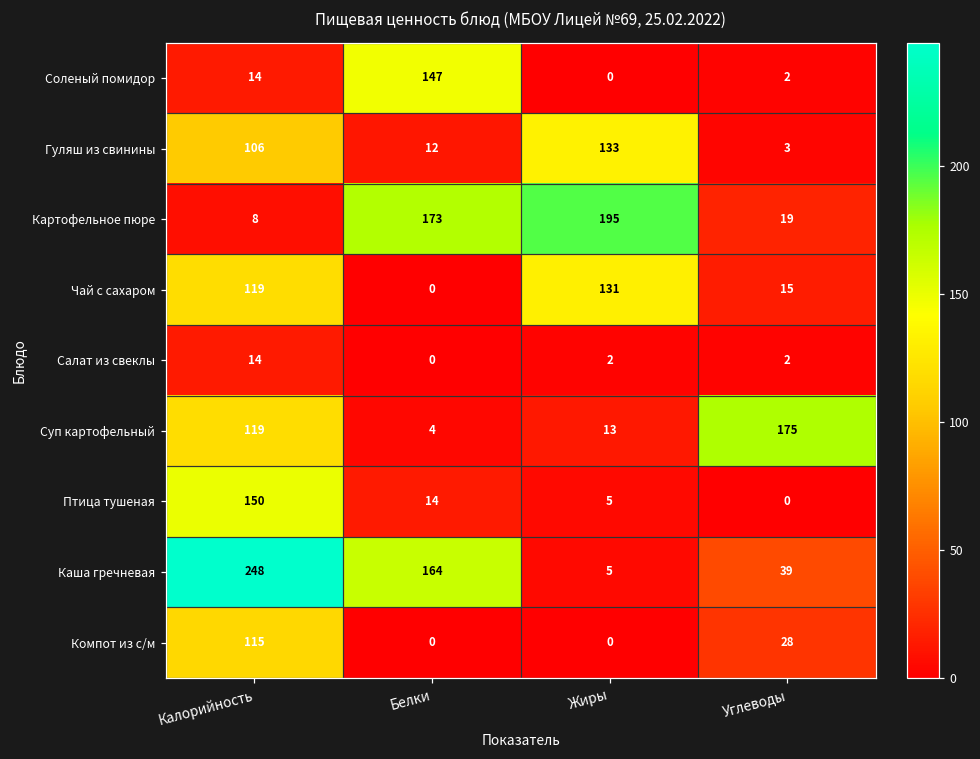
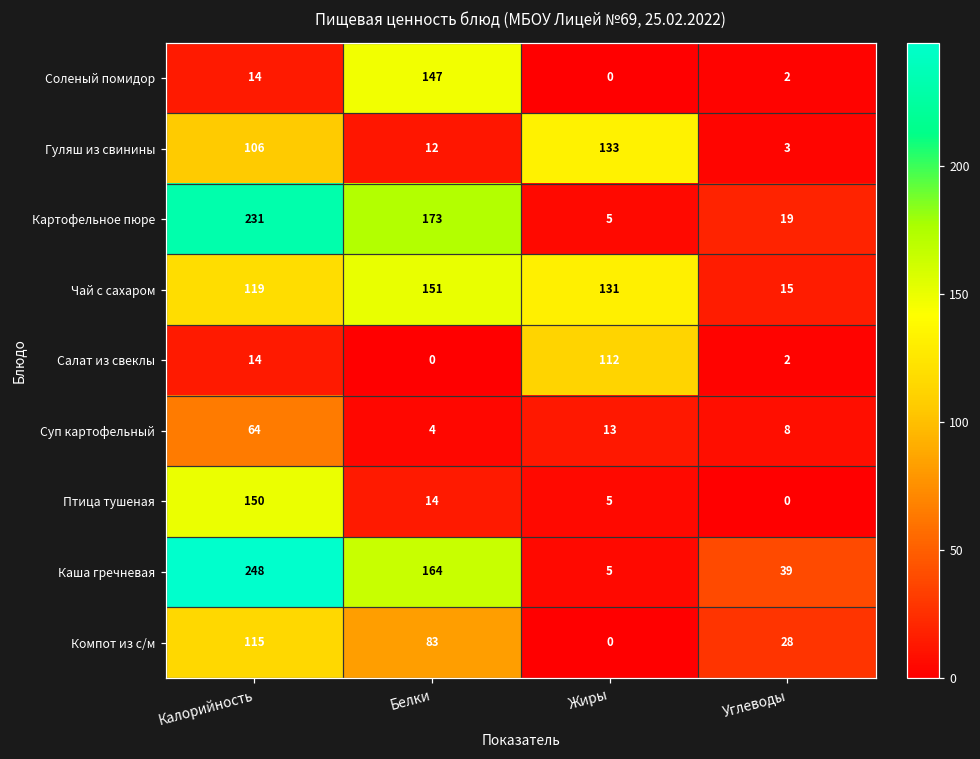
  {
    "Соленый помидор": {
      "Калорийность": 14,
      "Белки": 147,
      "Жиры": 0,
      "Углеводы": 2
    },
    "Гуляш из свинины": {
      "Калорийность": 106,
      "Белки": 12,
      "Жиры": 133,
      "Углеводы": 3
    },
    "Картофельное пюре": {
-     "Калорийность": 8,
+     "Калорийность": 231,
      "Белки": 173,
-     "Жиры": 195,
+     "Жиры": 5,
      "Углеводы": 19
    },
    "Чай с сахаром": {
      "Калорийность": 119,
-     "Белки": 0,
+     "Белки": 151,
      "Жиры": 131,
      "Углеводы": 15
    },
    "Салат из свеклы": {
      "Калорийность": 14,
      "Белки": 0,
-     "Жиры": 2,
+     "Жиры": 112,
      "Углеводы": 2
    },
    "Суп картофельный": {
-     "Калорийность": 119,
+     "Калорийность": 64,
      "Белки": 4,
      "Жиры": 13,
-     "Углеводы": 175
+     "Углеводы": 8
    },
    "Птица тушеная": {
      "Калорийность": 150,
      "Белки": 14,
      "Жиры": 5,
      "Углеводы": 0
    },
    "Каша гречневая": {
      "Калорийность": 248,
      "Белки": 164,
      "Жиры": 5,
      "Углеводы": 39
    },
    "Компот из с/м": {
      "Калорийность": 115,
-     "Белки": 0,
+     "Белки": 83,
      "Жиры": 0,
      "Углеводы": 28
    }
  }
